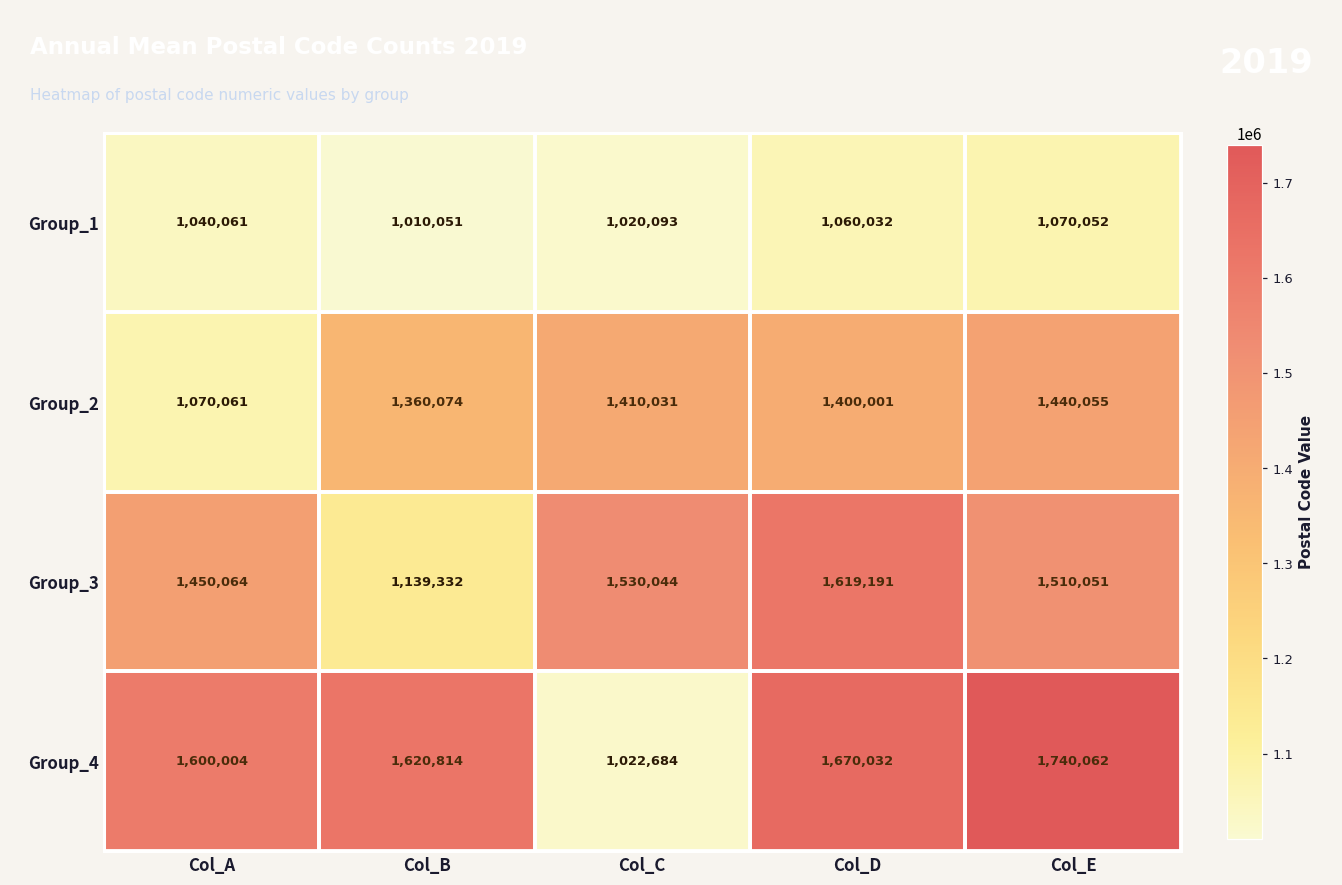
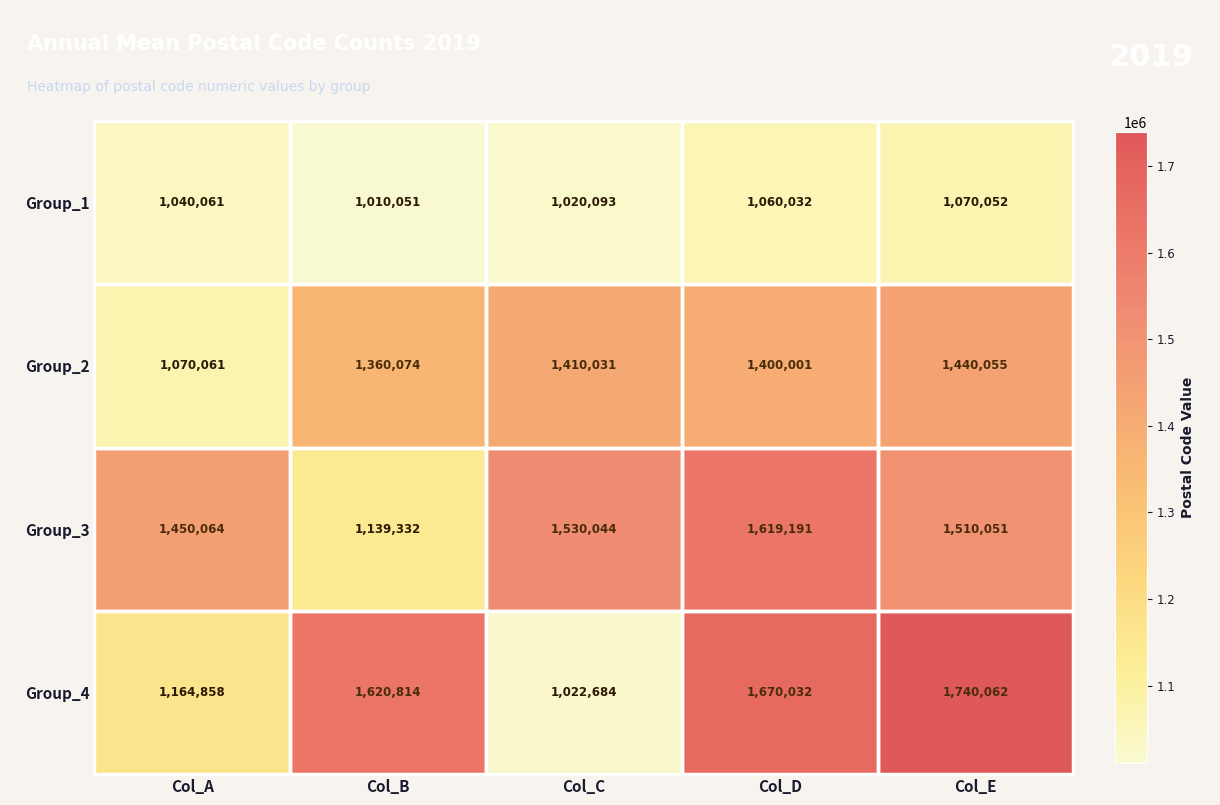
  {
    "Group_1": {
      "Col_A": "1,040,061",
      "Col_B": "1,010,051",
      "Col_C": "1,020,093",
      "Col_D": "1,060,032",
      "Col_E": "1,070,052"
    },
    "Group_2": {
      "Col_A": "1,070,061",
      "Col_B": "1,360,074",
      "Col_C": "1,410,031",
      "Col_D": "1,400,001",
      "Col_E": "1,440,055"
    },
    "Group_3": {
      "Col_A": "1,450,064",
      "Col_B": "1,139,332",
      "Col_C": "1,530,044",
      "Col_D": "1,619,191",
      "Col_E": "1,510,051"
    },
    "Group_4": {
-     "Col_A": "1,600,004",
+     "Col_A": "1,164,858",
      "Col_B": "1,620,814",
      "Col_C": "1,022,684",
      "Col_D": "1,670,032",
      "Col_E": "1,740,062"
    }
  }
